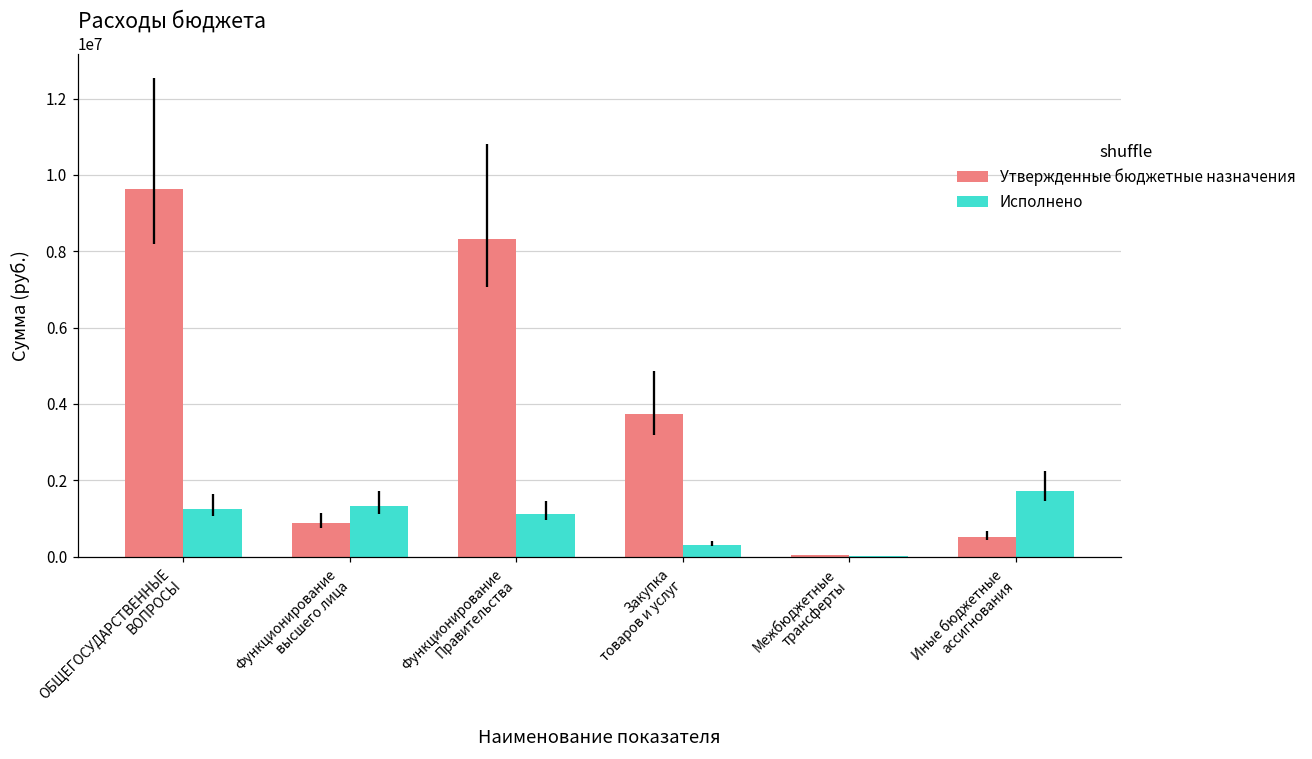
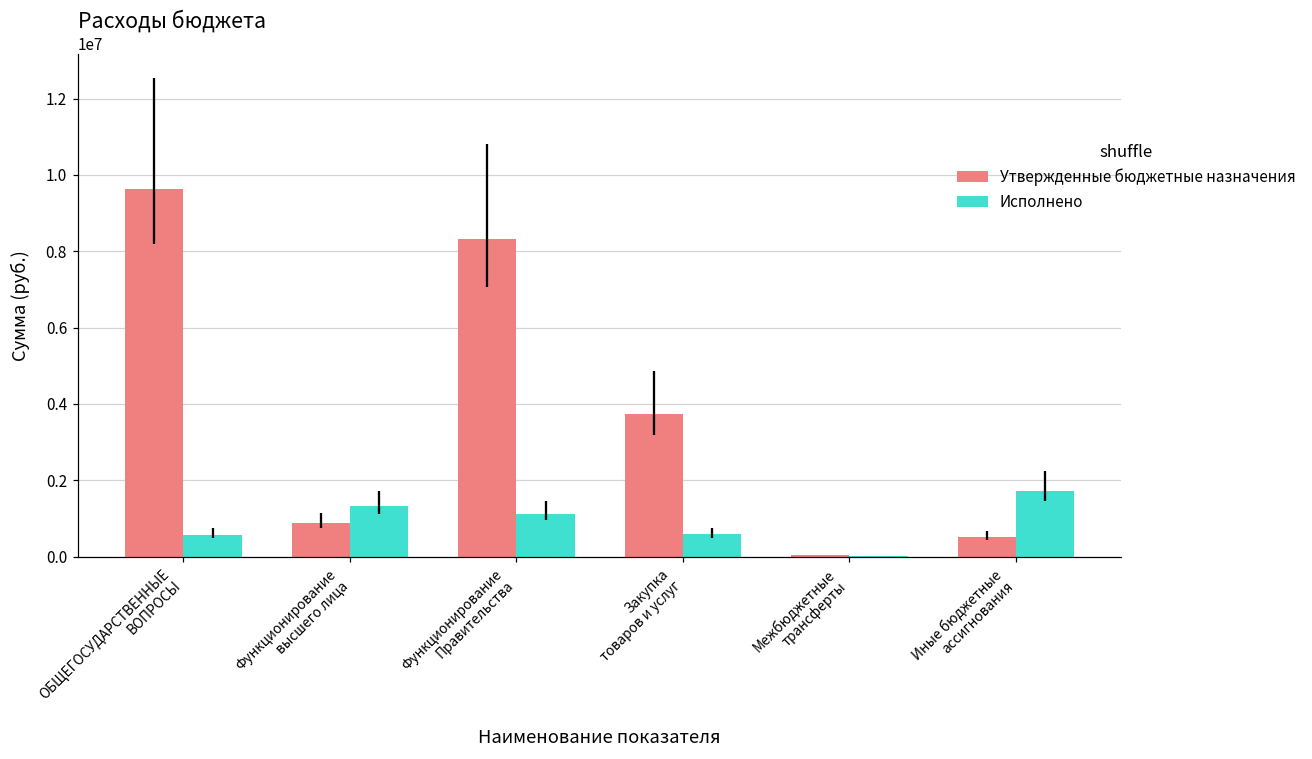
  {
    "Утвержденные бюджетные назначения": {
      "ОБЩЕГОСУДАРСТВЕННЫЕ ВОПРОСЫ": 9600000,
      "Функционирование высшего лица": 900000,
      "Функционирование Правительства": 8300000,
      "Закупка товаров и услуг": 3700000,
      "Иные бюджетные ассигнования": 500000
    },
    "Исполнено": {
-     "ОБЩЕГОСУДАРСТВЕННЫЕ ВОПРОСЫ": 1300000,
+     "ОБЩЕГОСУДАРСТВЕННЫЕ ВОПРОСЫ": 600000,
      "Функционирование высшего лица": 1300000,
      "Функционирование Правительства": 1100000,
-     "Закупка товаров и услуг": 300000,
+     "Закупка товаров и услуг": 600000,
      "Иные бюджетные ассигнования": 1700000
    }
  }
